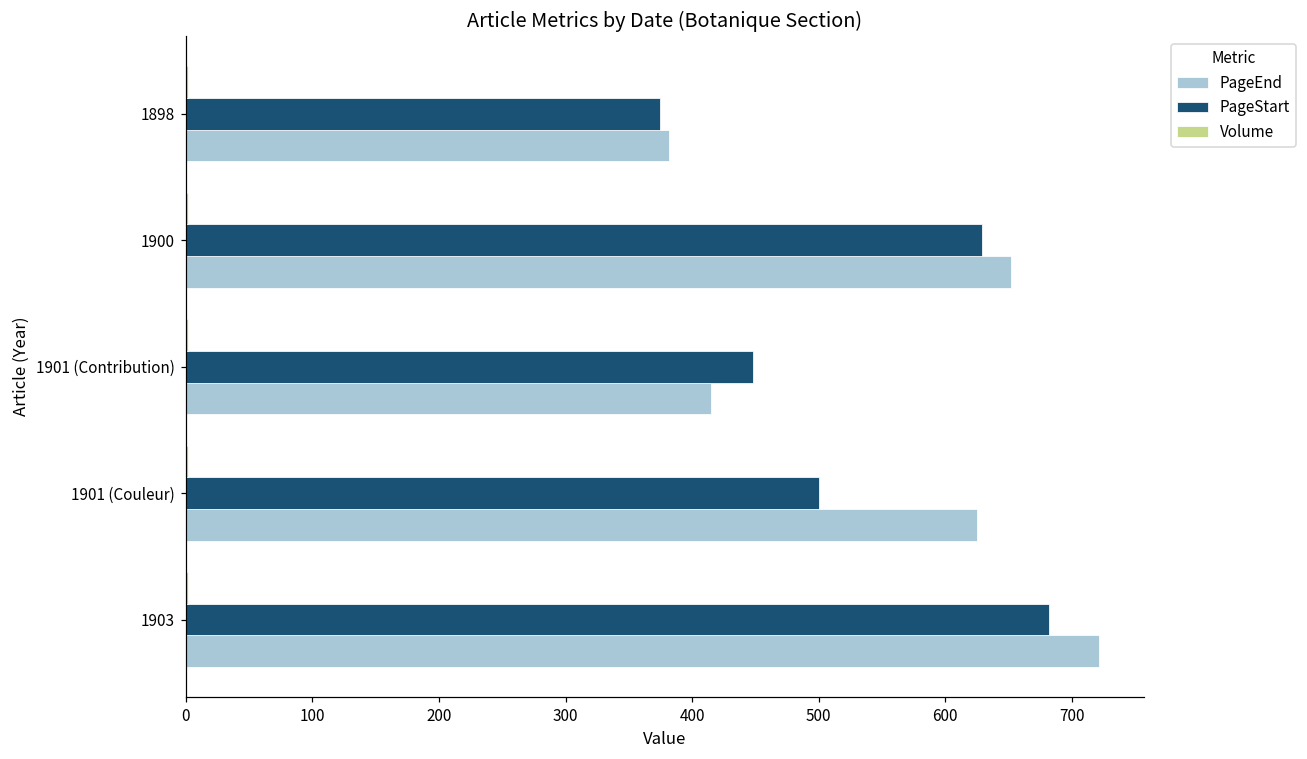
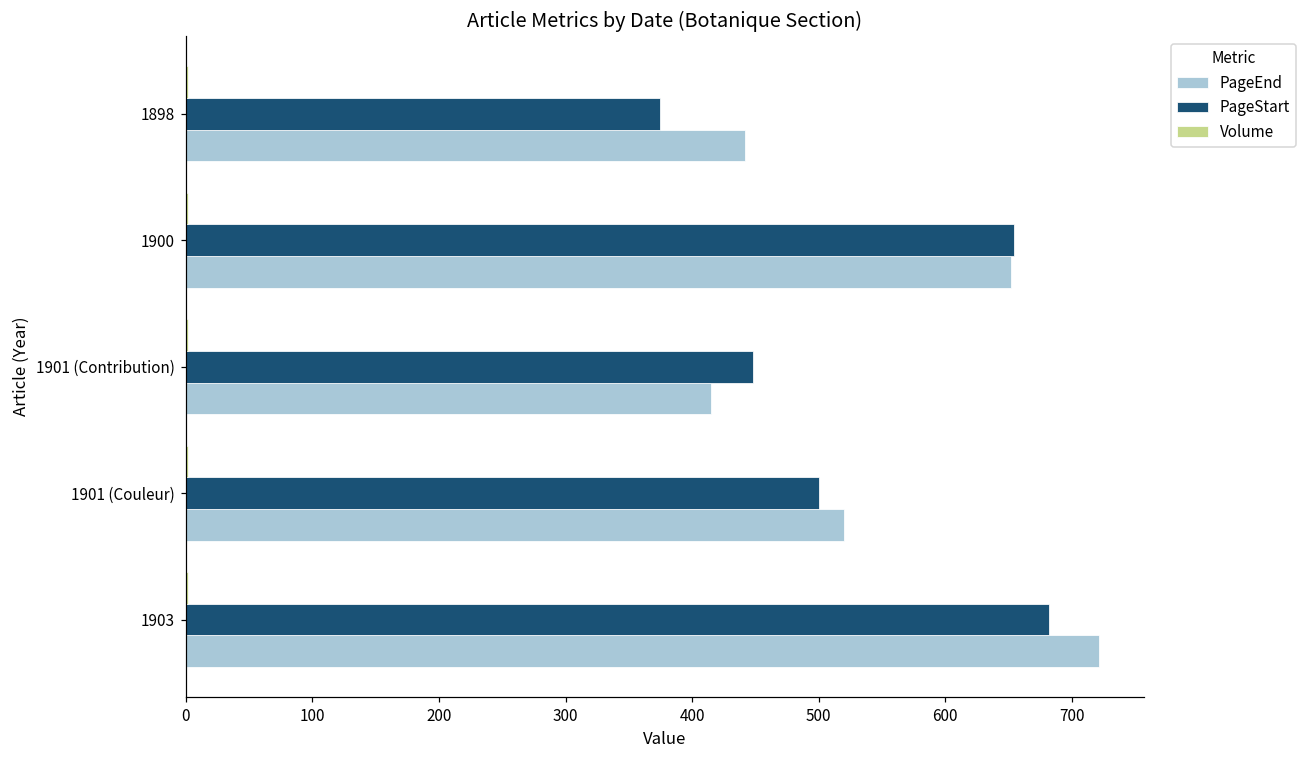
  {
    "PageEnd": {
-     "1898": 382,
+     "1898": 442,
      "1900": 652,
      "1901 (Contribution)": 415,
-     "1901 (Couleur)": 625,
+     "1901 (Couleur)": 520,
      "1903": 721
    },
    "PageStart": {
      "1898": 375,
-     "1900": 629,
+     "1900": 654,
      "1901 (Contribution)": 448,
      "1901 (Couleur)": 500,
      "1903": 682
    }
  }
